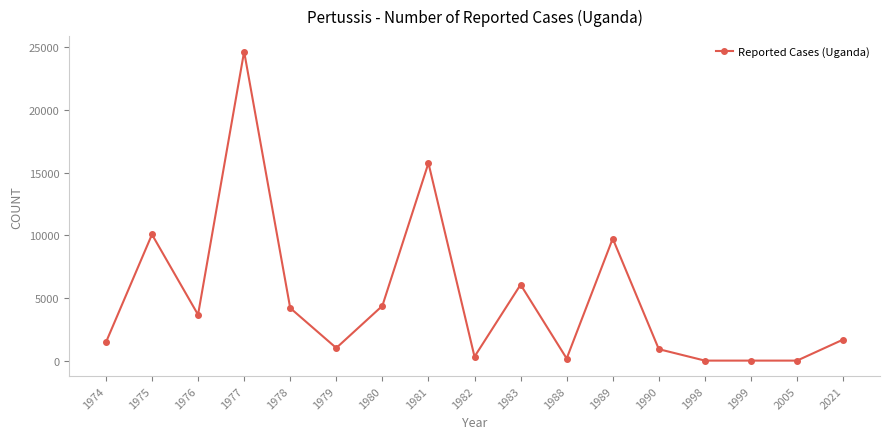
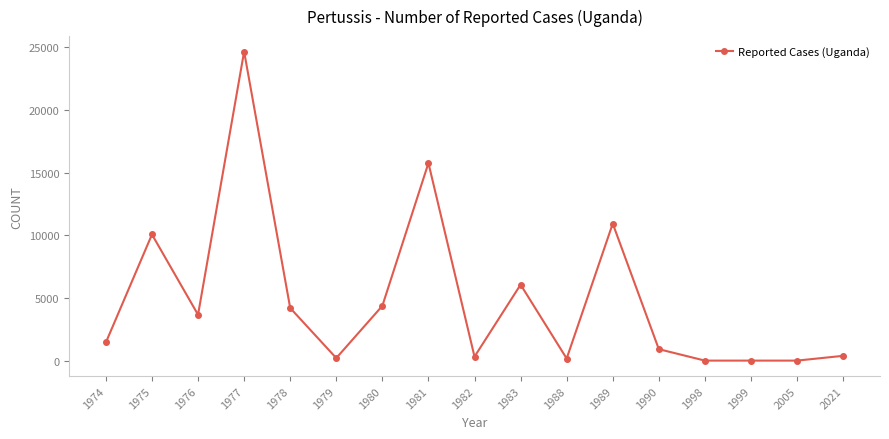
  {
    "1974": 1500,
    "1975": 10100,
    "1976": 3700,
    "1977": 24700,
    "1978": 4200,
-   "1979": 1000,
+   "1979": 200,
    "1980": 4400,
    "1981": 15800,
    "1982": 300,
    "1983": 6100,
    "1988": 200,
-   "1989": 9700,
+   "1989": 10900,
    "1990": 900,
    "1998": 0,
    "1999": 0,
    "2005": 0,
-   "2021": 1700
+   "2021": 400
  }
